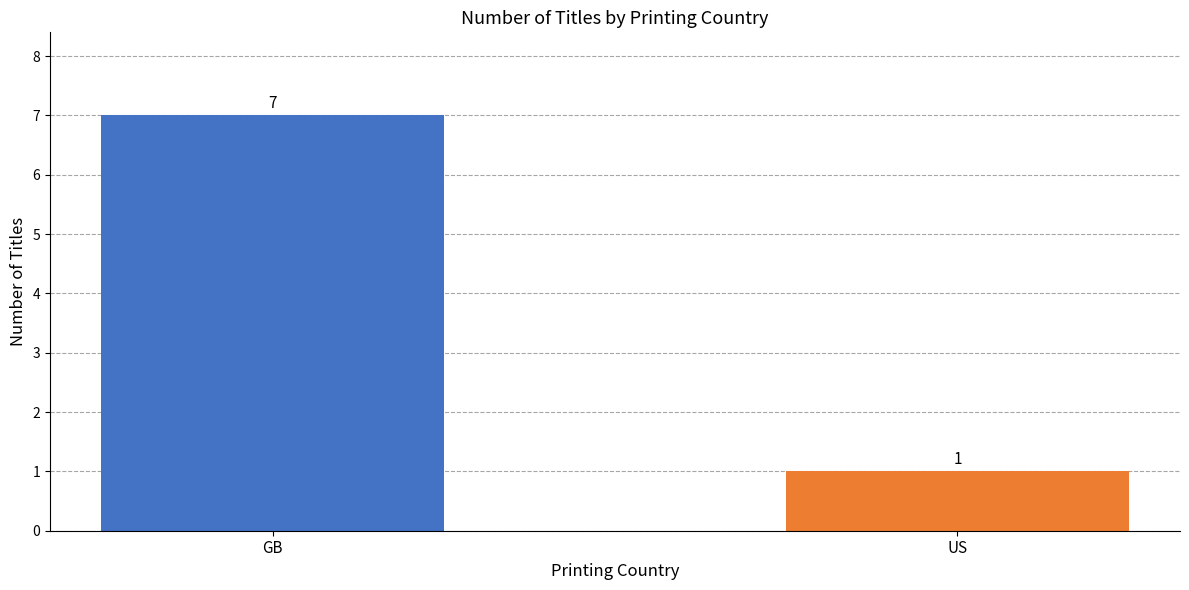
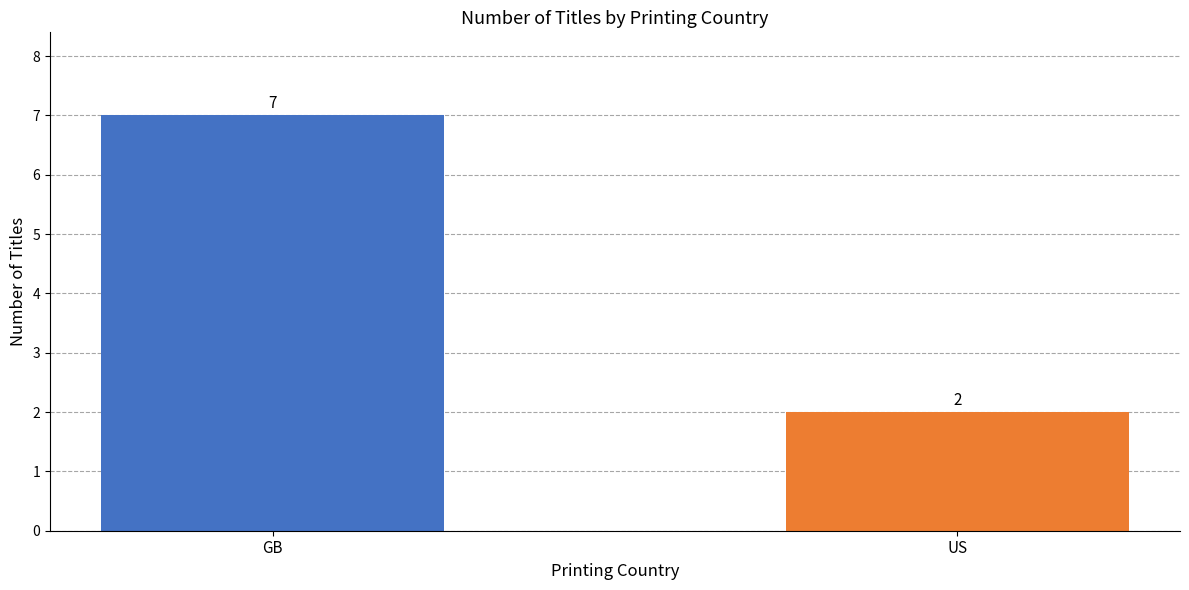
  {
    "GB": 7,
-   "US": 1
+   "US": 2
  }
